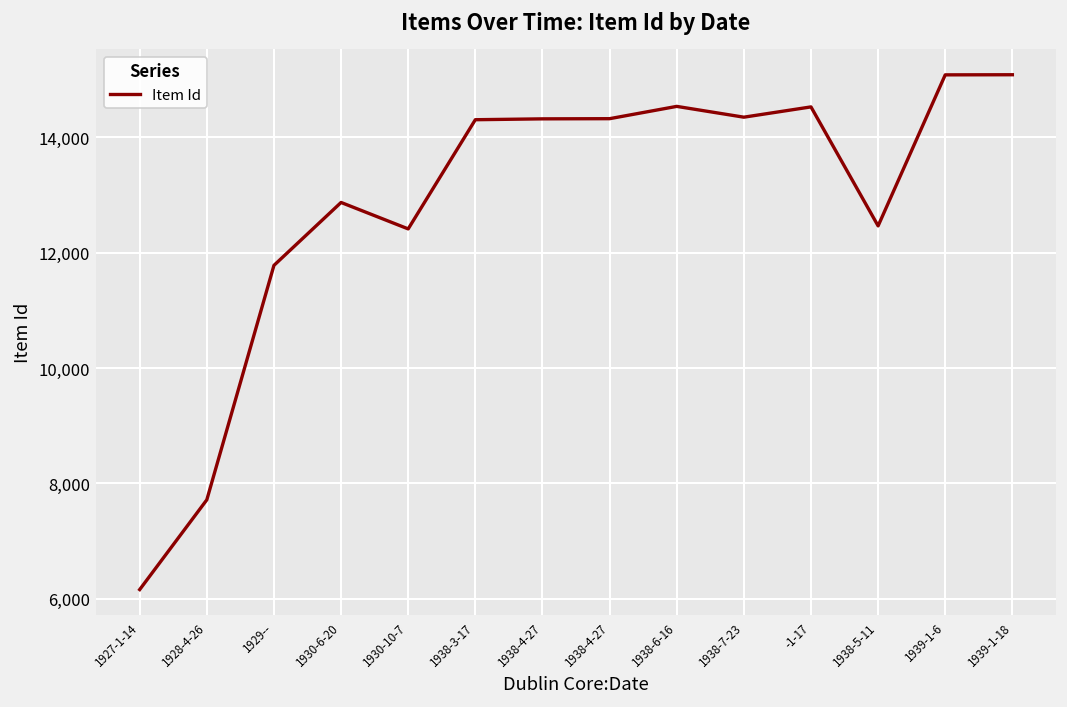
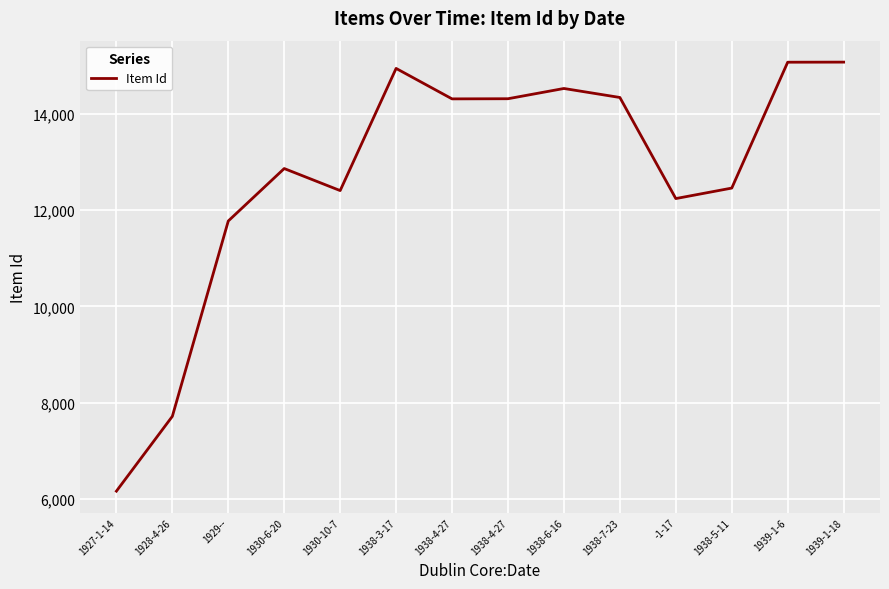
  {
    "1927-1-14": "6,200",
    "1928-4-26": "7,700",
    "1929--": "11,800",
    "1930-6-20": "12,900",
    "1930-10-7": "12,400",
-   "1938-3-17": "14,300",
+   "1938-3-17": "14,900",
    "1938-6-16": "14,500",
    "1938-7-23": "14,300",
-   "-1-17": "14,500",
+   "-1-17": "12,200",
    "1938-5-11": "12,500",
    "1939-1-6": "15,100",
    "1939-1-18": "15,100"
  }
